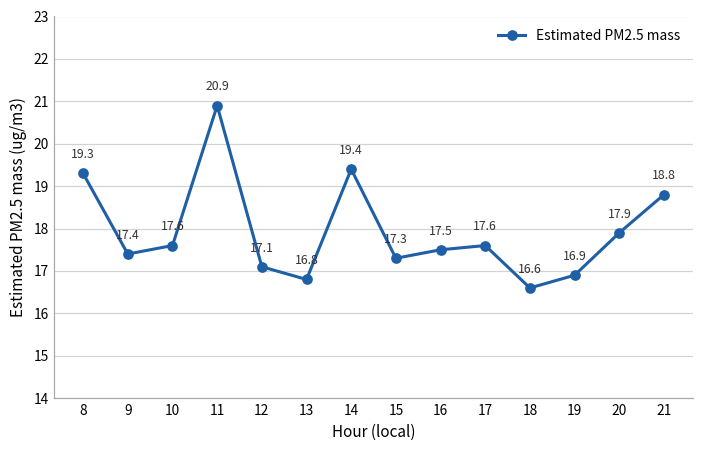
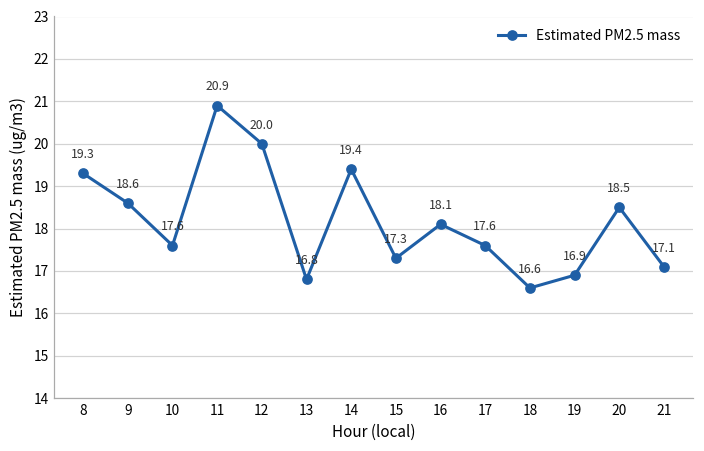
  {
    "8": 19.3,
-   "9": 17.4,
+   "9": 18.6,
    "10": 17.6,
    "11": 20.9,
-   "12": 17.1,
+   "12": 20.0,
    "13": 16.8,
    "14": 19.4,
    "15": 17.3,
-   "16": 17.5,
+   "16": 18.1,
    "17": 17.6,
    "18": 16.6,
    "19": 16.9,
-   "20": 17.9,
-   "21": 18.8
+   "20": 18.5,
+   "21": 17.1
  }
